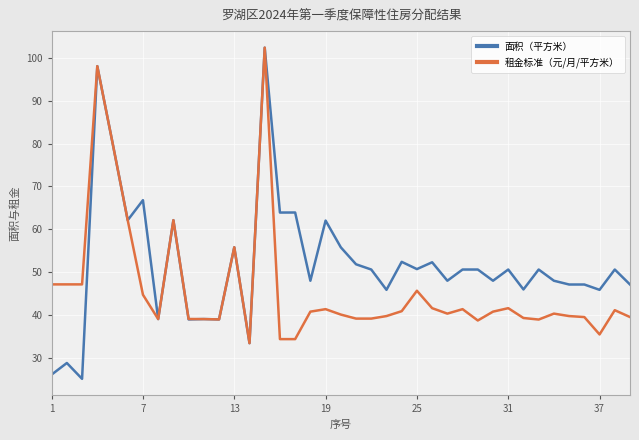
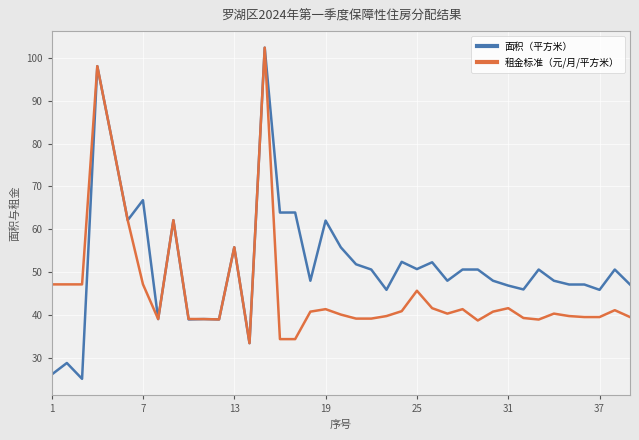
  {
    "面积（平方米）": {
      "1": 26,
      "7": 67,
      "19": 62,
      "25": 51,
-     "31": 51,
+     "31": 47,
      "37": 46
    },
    "租金标准（元/月/平方米）": {
      "1": 47,
-     "7": 45,
+     "7": 47,
      "19": 41,
      "25": 46,
      "31": 42,
-     "37": 36
+     "37": 40
    }
  }
